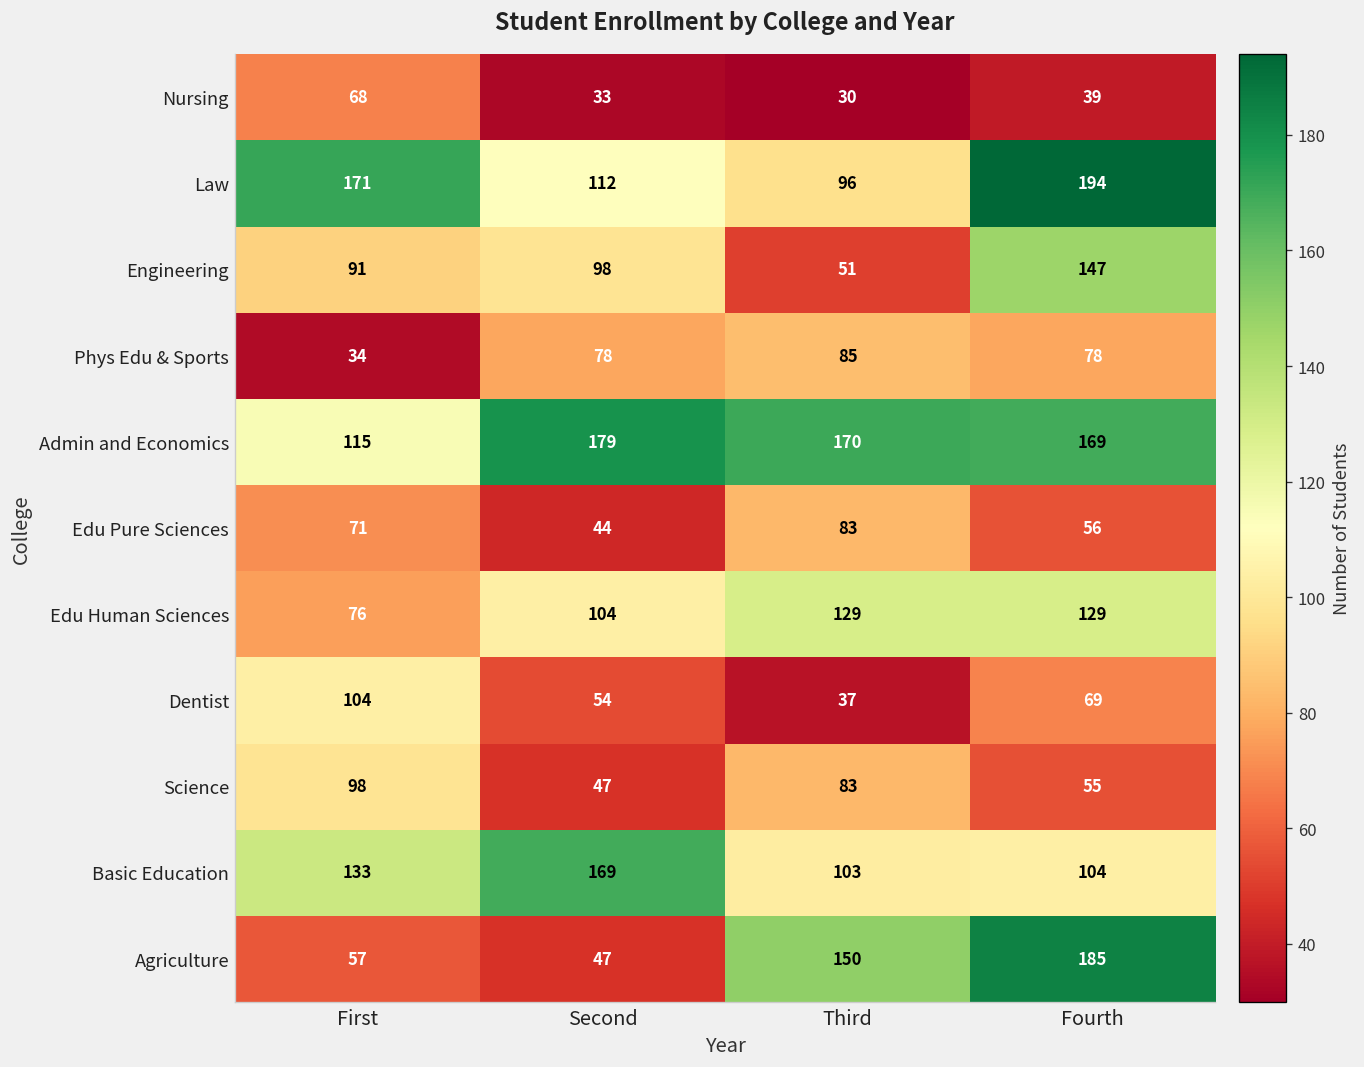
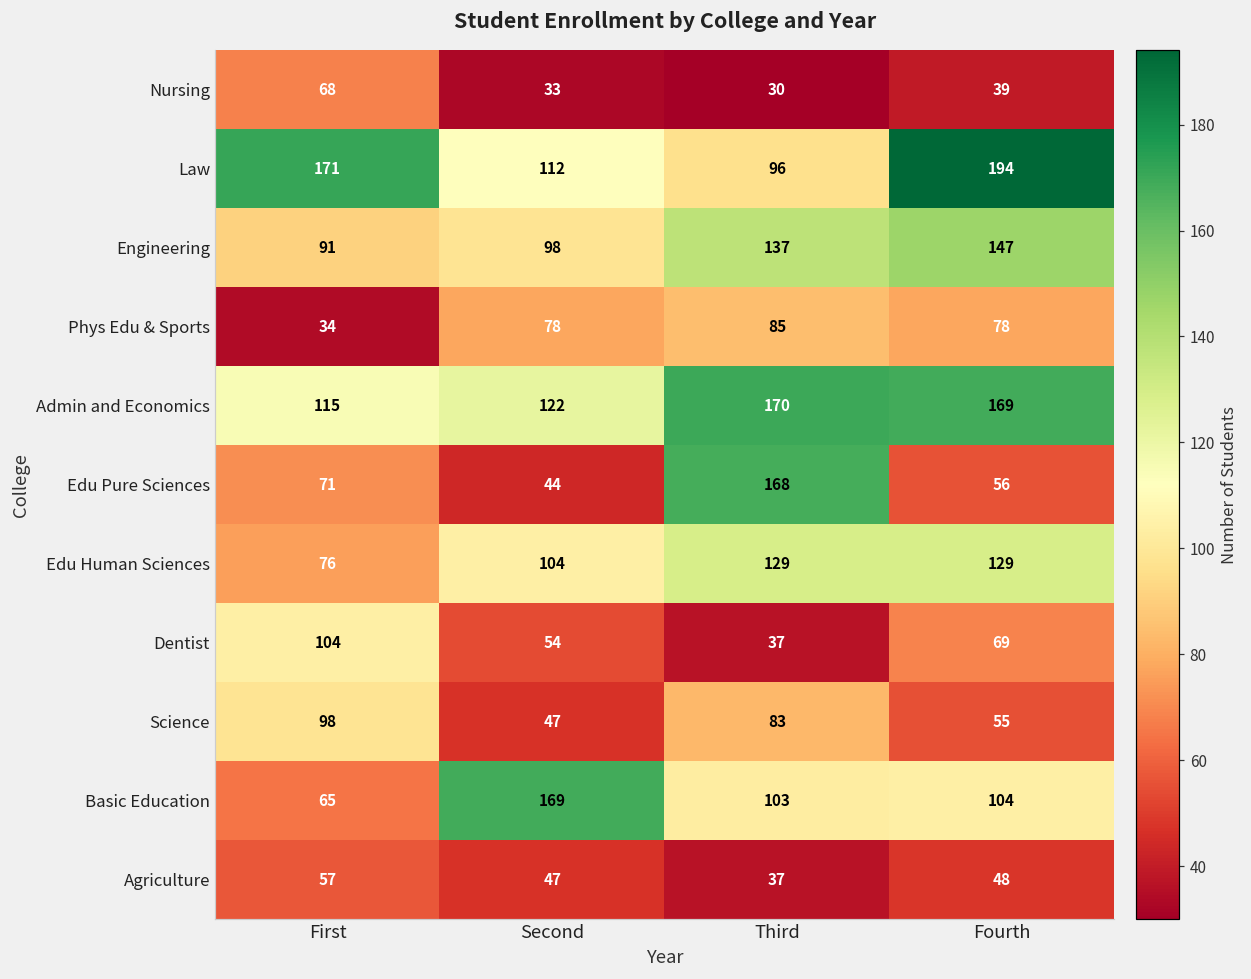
  {
    "Nursing": {
      "First": 68,
      "Second": 33,
      "Third": 30,
      "Fourth": 39
    },
    "Law": {
      "First": 171,
      "Second": 112,
      "Third": 96,
      "Fourth": 194
    },
    "Engineering": {
      "First": 91,
      "Second": 98,
-     "Third": 51,
+     "Third": 137,
      "Fourth": 147
    },
    "Phys Edu & Sports": {
      "First": 34,
      "Second": 78,
      "Third": 85,
      "Fourth": 78
    },
    "Admin and Economics": {
      "First": 115,
-     "Second": 179,
+     "Second": 122,
      "Third": 170,
      "Fourth": 169
    },
    "Edu Pure Sciences": {
      "First": 71,
      "Second": 44,
-     "Third": 83,
+     "Third": 168,
      "Fourth": 56
    },
    "Edu Human Sciences": {
      "First": 76,
      "Second": 104,
      "Third": 129,
      "Fourth": 129
    },
    "Dentist": {
      "First": 104,
      "Second": 54,
      "Third": 37,
      "Fourth": 69
    },
    "Science": {
      "First": 98,
      "Second": 47,
      "Third": 83,
      "Fourth": 55
    },
    "Basic Education": {
-     "First": 133,
+     "First": 65,
      "Second": 169,
      "Third": 103,
      "Fourth": 104
    },
    "Agriculture": {
      "First": 57,
      "Second": 47,
-     "Third": 150,
-     "Fourth": 185
+     "Third": 37,
+     "Fourth": 48
    }
  }
